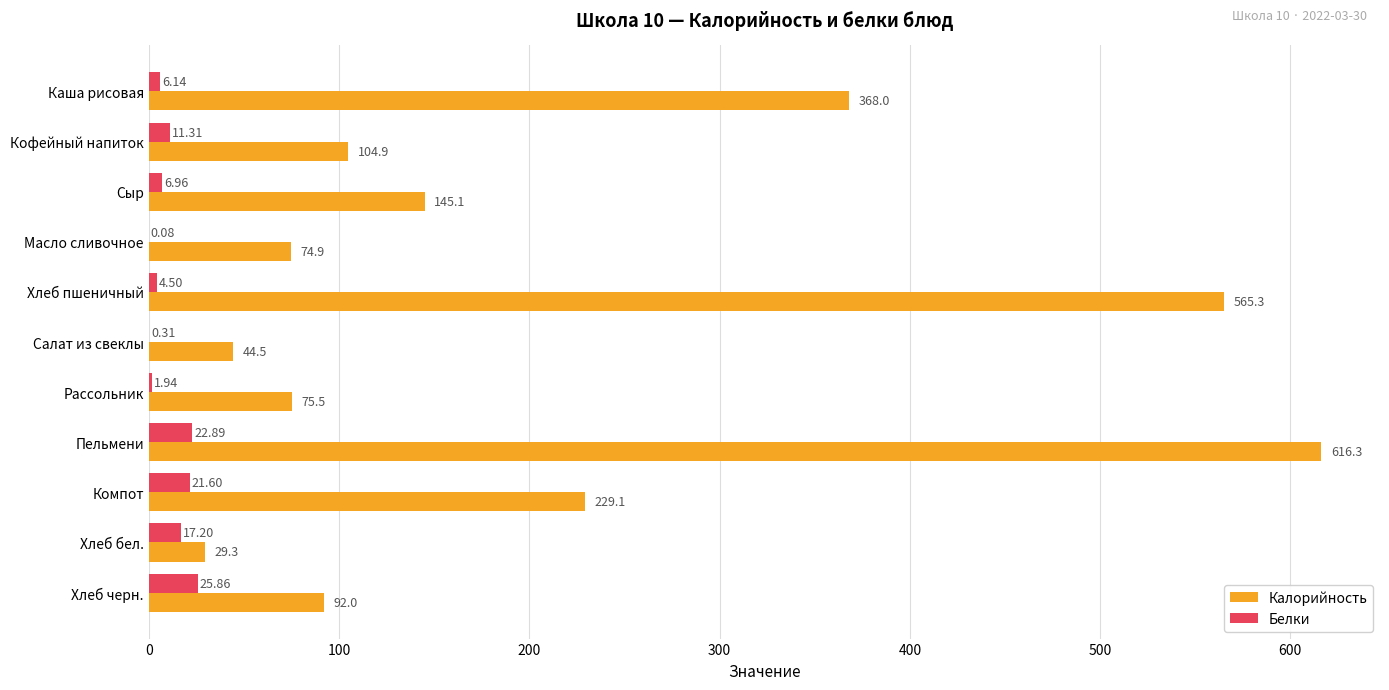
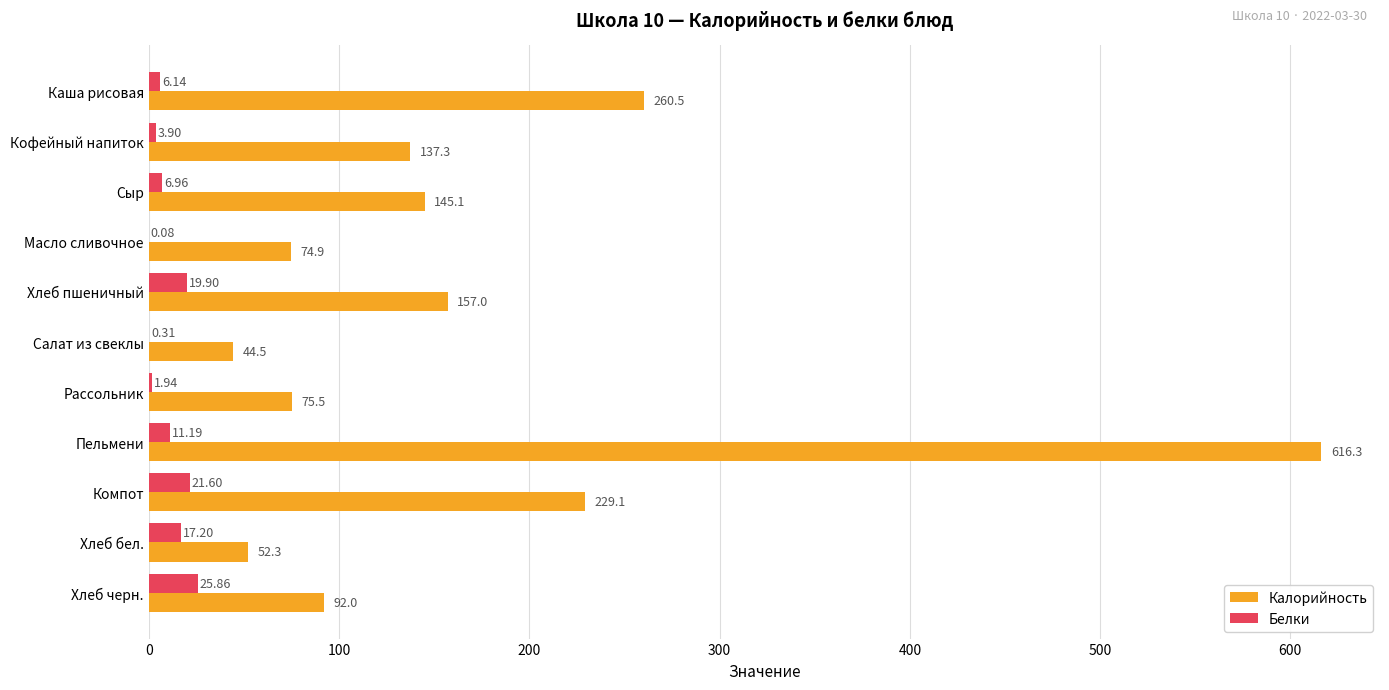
  {
    "Калорийность": {
-     "Каша рисовая": 368.0,
-     "Кофейный напиток": 104.9,
+     "Каша рисовая": 260.5,
+     "Кофейный напиток": 137.3,
      "Сыр": 145.1,
      "Масло сливочное": 74.9,
-     "Хлеб пшеничный": 565.3,
+     "Хлеб пшеничный": 157.0,
      "Салат из свеклы": 44.5,
      "Рассольник": 75.5,
      "Пельмени": 616.3,
      "Компот": 229.1,
-     "Хлеб бел.": 29.3,
+     "Хлеб бел.": 52.3,
      "Хлеб черн.": 92.0
    },
    "Белки": {
      "Каша рисовая": 6.14,
-     "Кофейный напиток": 11.31,
+     "Кофейный напиток": 3.90,
      "Сыр": 6.96,
      "Масло сливочное": 0.08,
-     "Хлеб пшеничный": 4.50,
+     "Хлеб пшеничный": 19.90,
      "Салат из свеклы": 0.31,
      "Рассольник": 1.94,
-     "Пельмени": 22.89,
+     "Пельмени": 11.19,
      "Компот": 21.60,
      "Хлеб бел.": 17.20,
      "Хлеб черн.": 25.86
    }
  }
